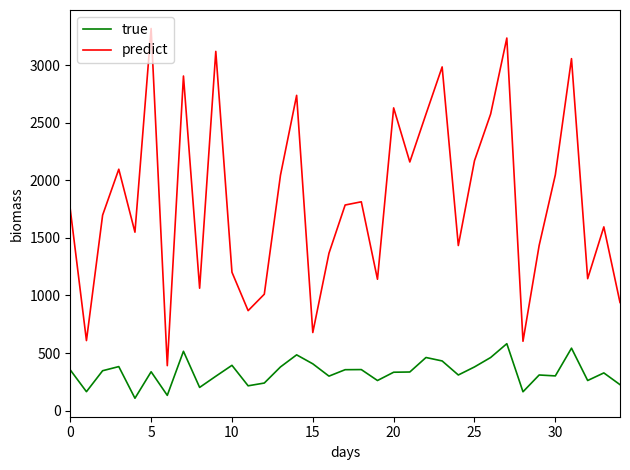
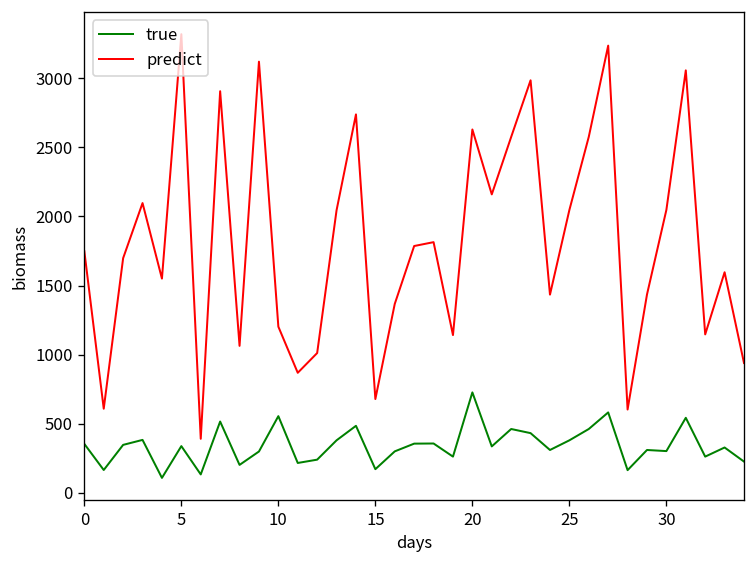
  {
    "true": {
      "0": 350,
      "5": 340,
-     "10": 390,
-     "15": 410,
-     "20": 330,
+     "10": 550,
+     "15": 170,
+     "20": 730,
      "25": 380,
      "30": 300
    },
    "predict": {
      "0": 1750,
      "10": 1200,
      "15": 680,
      "20": 2630,
-     "25": 2170,
+     "25": 2050,
      "30": 2050
    }
  }
